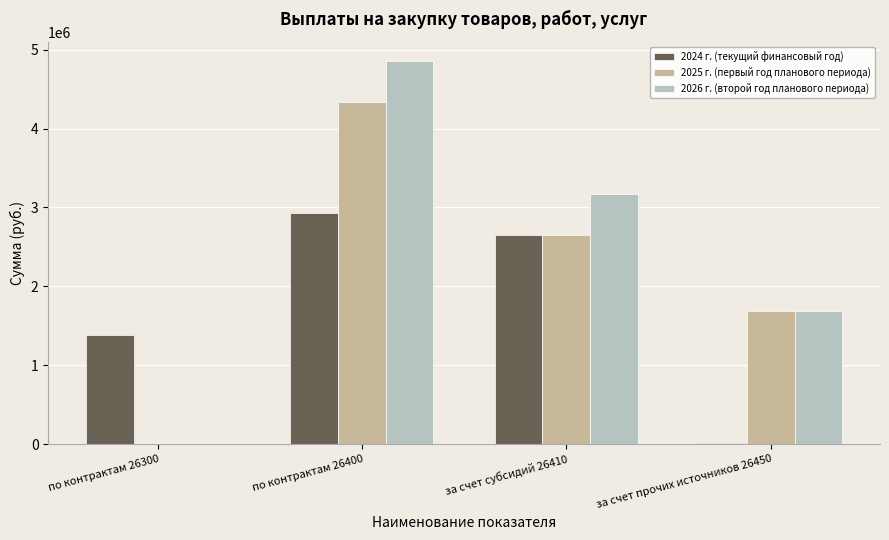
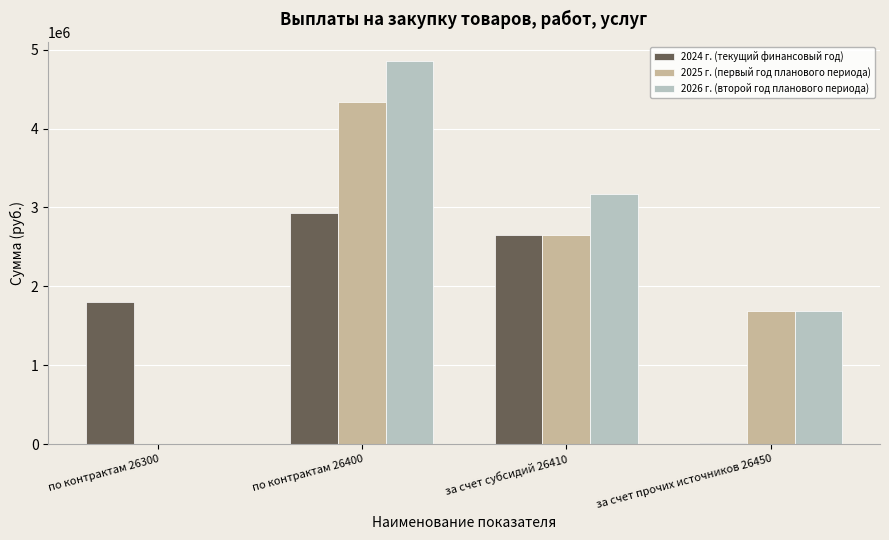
  {
    "2024 г. (текущий финансовый год)": {
-     "по контрактам 26300": 1400000,
+     "по контрактам 26300": 1800000,
      "по контрактам 26400": 2900000,
      "за счет субсидий 26410": 2700000
    }
  }
